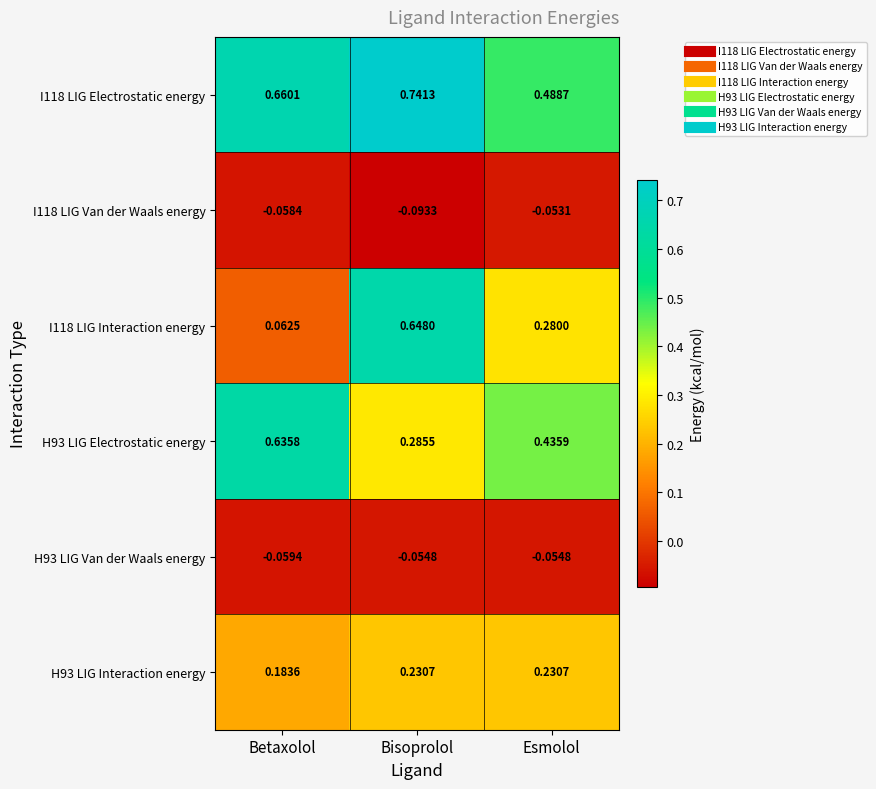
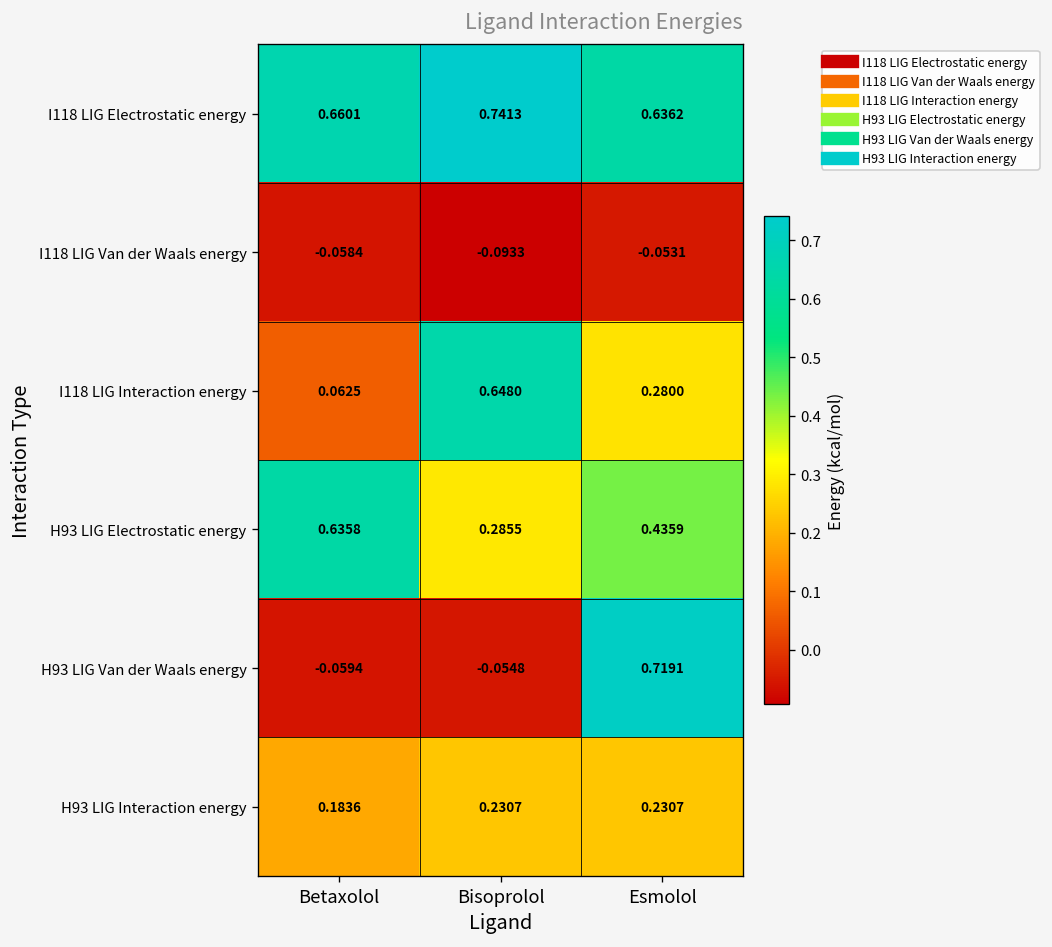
  {
    "I118 LIG Electrostatic energy": {
      "Betaxolol": 0.6601,
      "Bisoprolol": 0.7413,
-     "Esmolol": 0.4887
+     "Esmolol": 0.6362
    },
    "I118 LIG Van der Waals energy": {
      "Betaxolol": -0.0584,
      "Bisoprolol": -0.0933,
      "Esmolol": -0.0531
    },
    "I118 LIG Interaction energy": {
      "Betaxolol": 0.0625,
      "Bisoprolol": 0.6480,
      "Esmolol": 0.2800
    },
    "H93 LIG Electrostatic energy": {
      "Betaxolol": 0.6358,
      "Bisoprolol": 0.2855,
      "Esmolol": 0.4359
    },
    "H93 LIG Van der Waals energy": {
      "Betaxolol": -0.0594,
      "Bisoprolol": -0.0548,
-     "Esmolol": -0.0548
+     "Esmolol": 0.7191
    },
    "H93 LIG Interaction energy": {
      "Betaxolol": 0.1836,
      "Bisoprolol": 0.2307,
      "Esmolol": 0.2307
    }
  }
